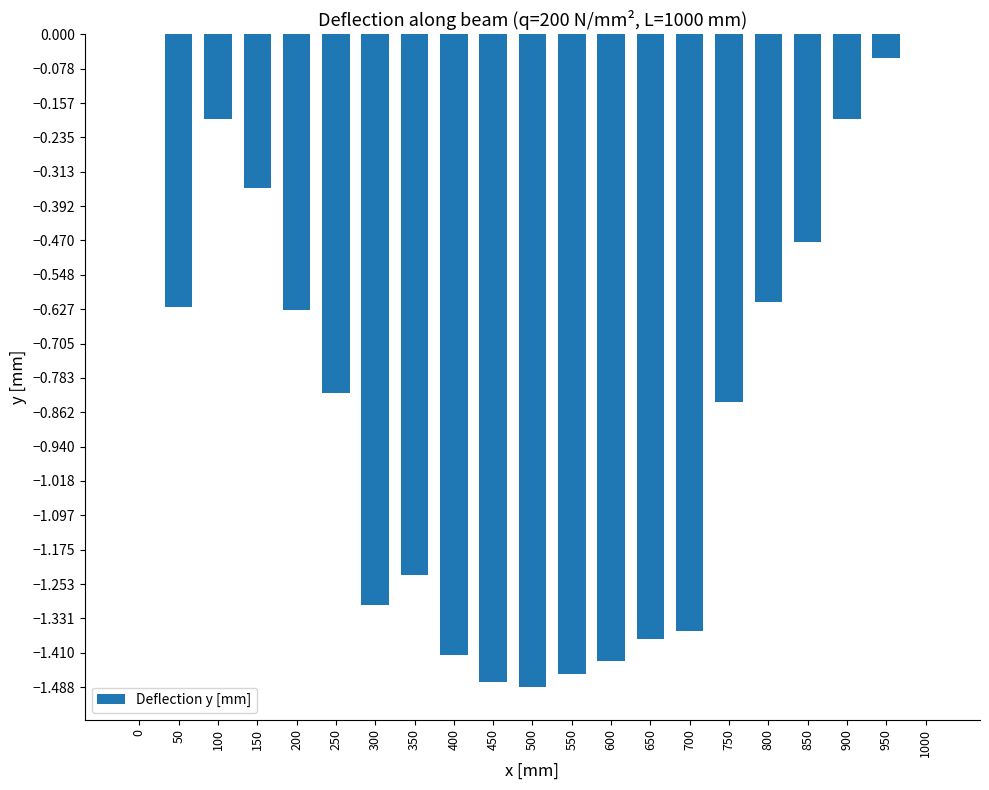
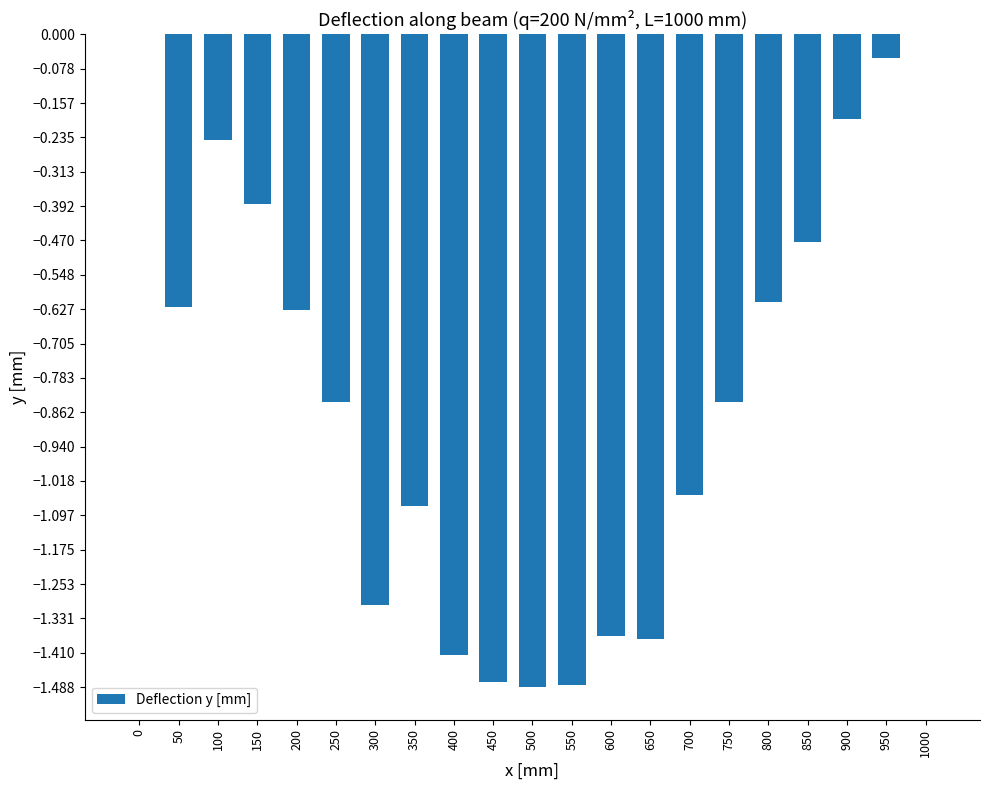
  {
    "0": 0.00,
    "50": -0.62,
-   "100": -0.19,
-   "150": -0.35,
+   "100": -0.24,
+   "150": -0.39,
    "200": -0.63,
-   "250": -0.82,
+   "250": -0.84,
    "300": -1.30,
-   "350": -1.23,
+   "350": -1.08,
    "400": -1.42,
    "450": -1.48,
    "500": -1.49,
-   "550": -1.46,
-   "600": -1.43,
+   "550": -1.48,
+   "600": -1.37,
    "650": -1.38,
-   "700": -1.36,
+   "700": -1.05,
    "750": -0.84,
    "800": -0.61,
    "850": -0.47,
    "900": -0.19,
    "950": -0.05,
    "1000": 0.00
  }
